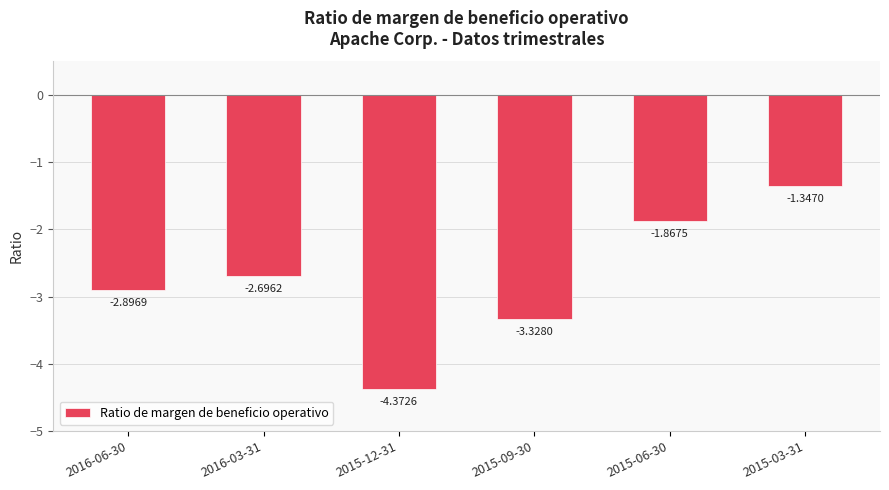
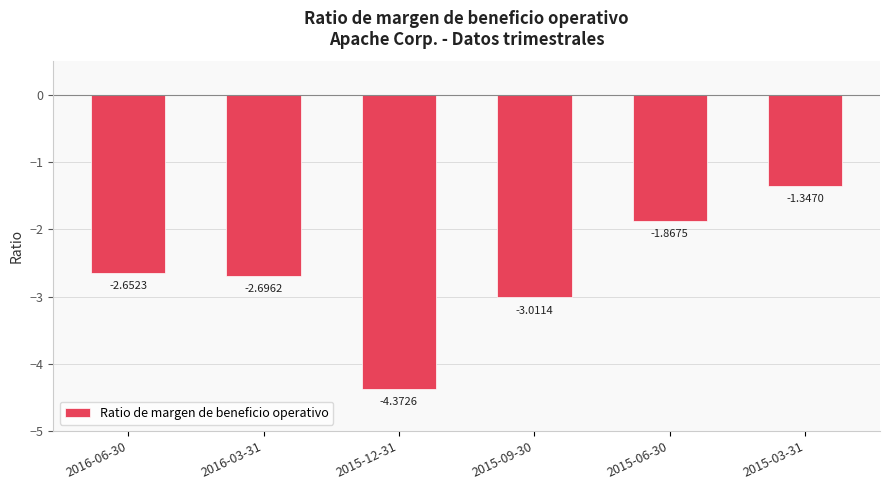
  {
-   "2016-06-30": -2.8969,
+   "2016-06-30": -2.6523,
    "2016-03-31": -2.6962,
    "2015-12-31": -4.3726,
-   "2015-09-30": -3.3280,
+   "2015-09-30": -3.0114,
    "2015-06-30": -1.8675,
    "2015-03-31": -1.3470
  }
